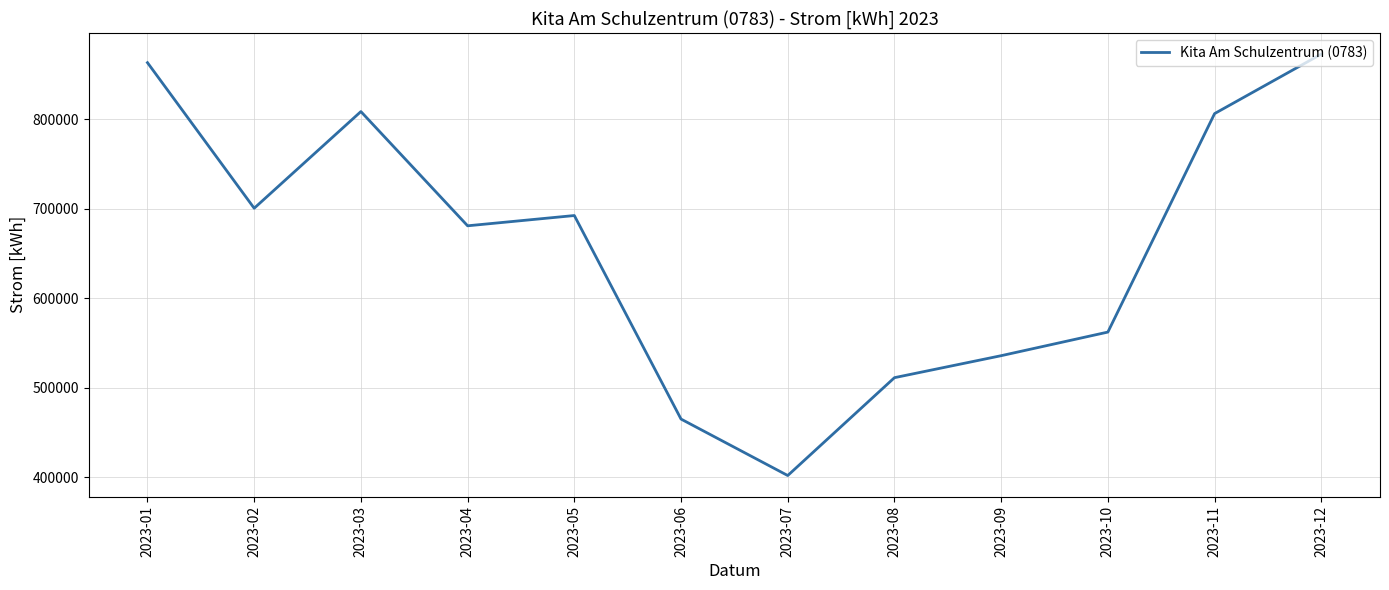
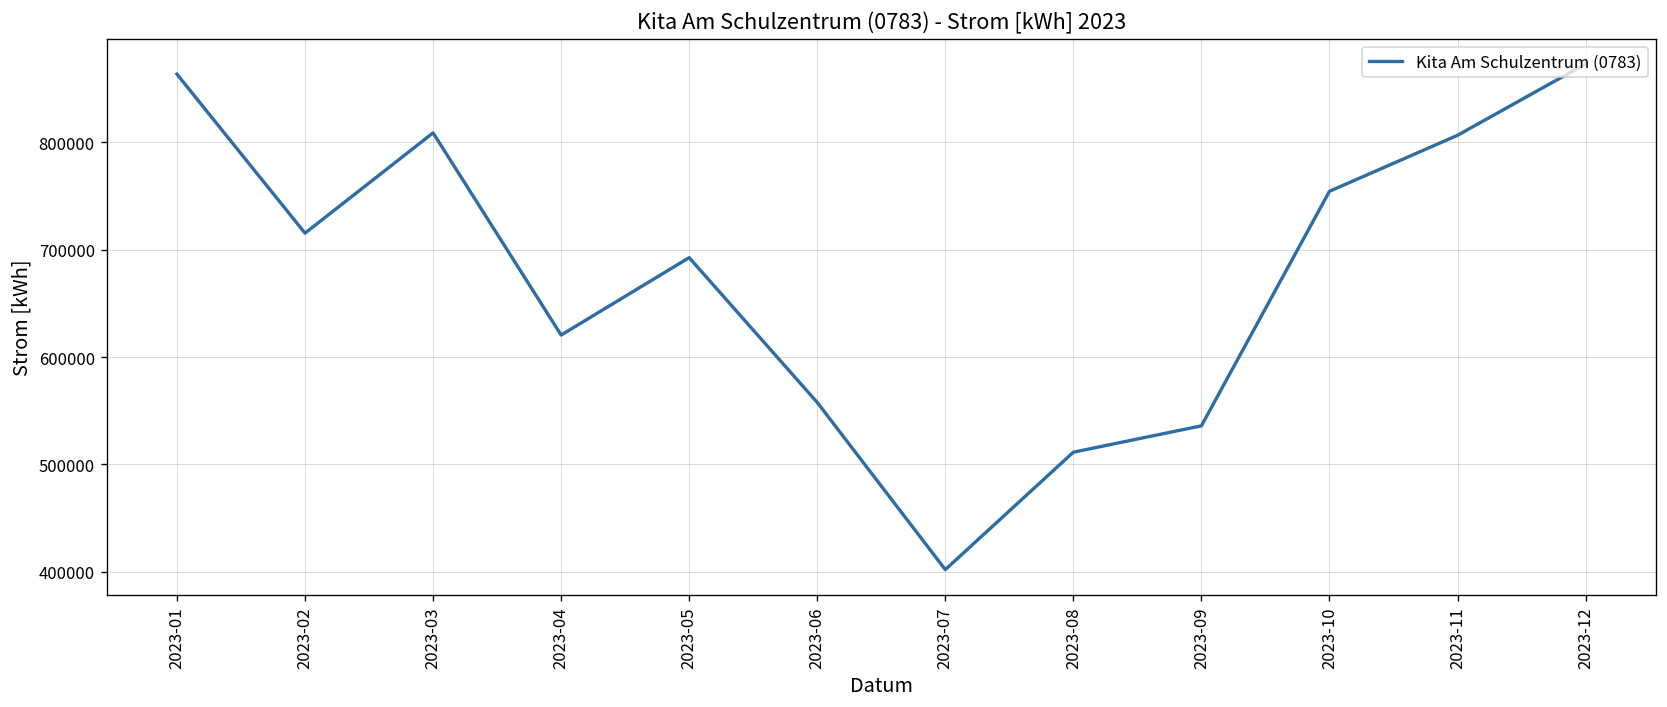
  {
    "2023-01": 860000,
-   "2023-02": 700000,
+   "2023-02": 720000,
    "2023-03": 810000,
-   "2023-04": 680000,
+   "2023-04": 620000,
    "2023-05": 690000,
-   "2023-06": 470000,
+   "2023-06": 560000,
    "2023-07": 400000,
    "2023-08": 510000,
    "2023-09": 540000,
-   "2023-10": 560000,
+   "2023-10": 750000,
    "2023-11": 810000
  }
